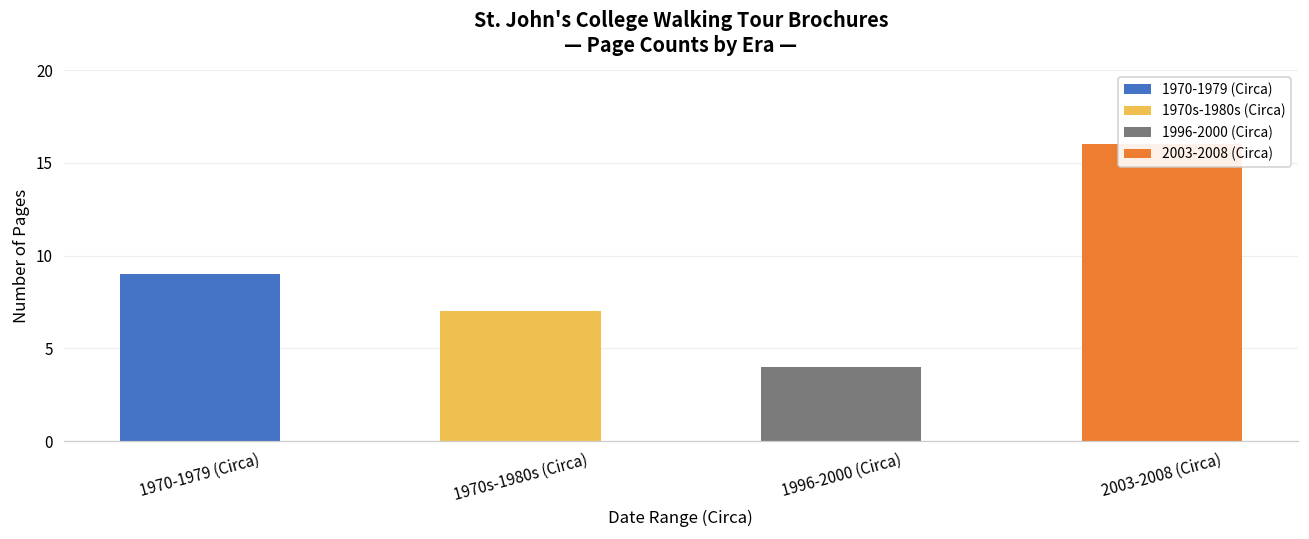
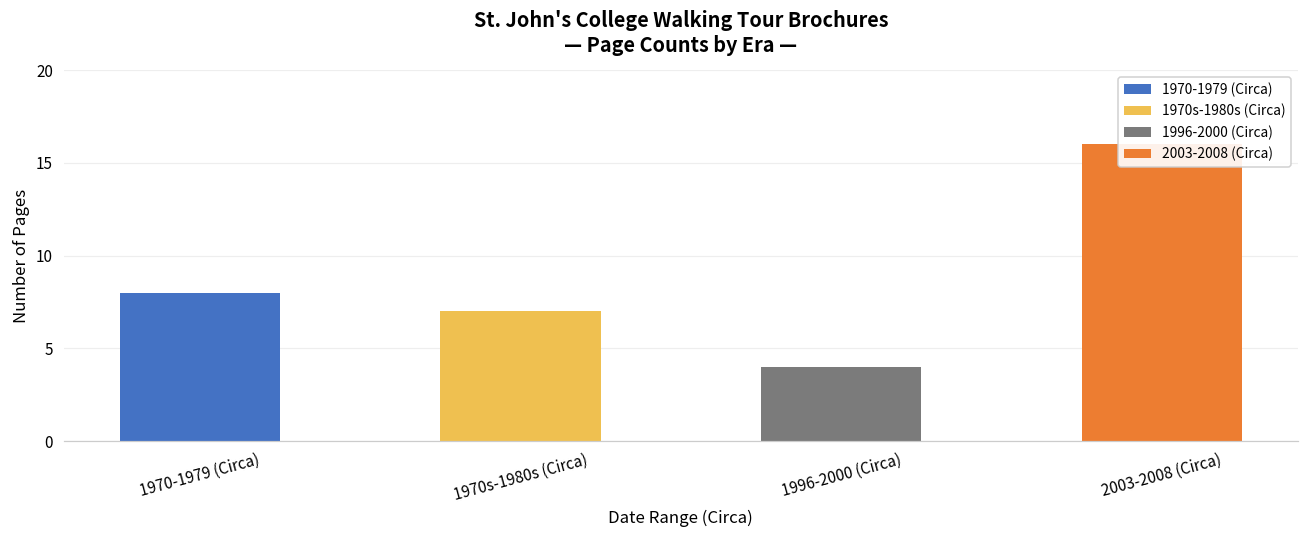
  {
-   "1970-1979 (Circa)": 9,
+   "1970-1979 (Circa)": 8,
    "1970s-1980s (Circa)": 7,
    "1996-2000 (Circa)": 4
  }
